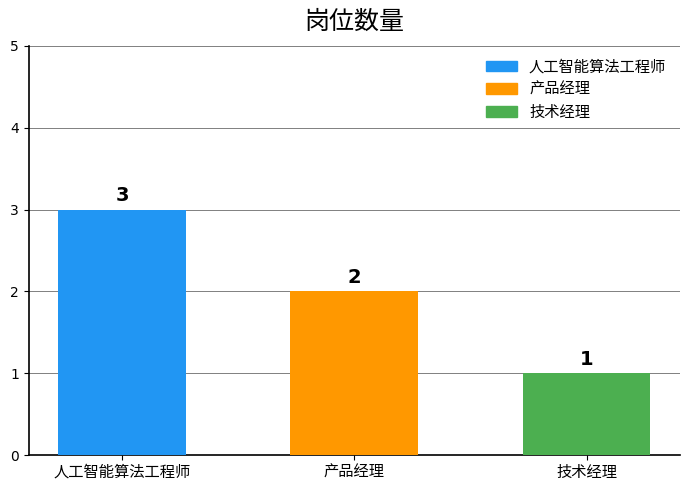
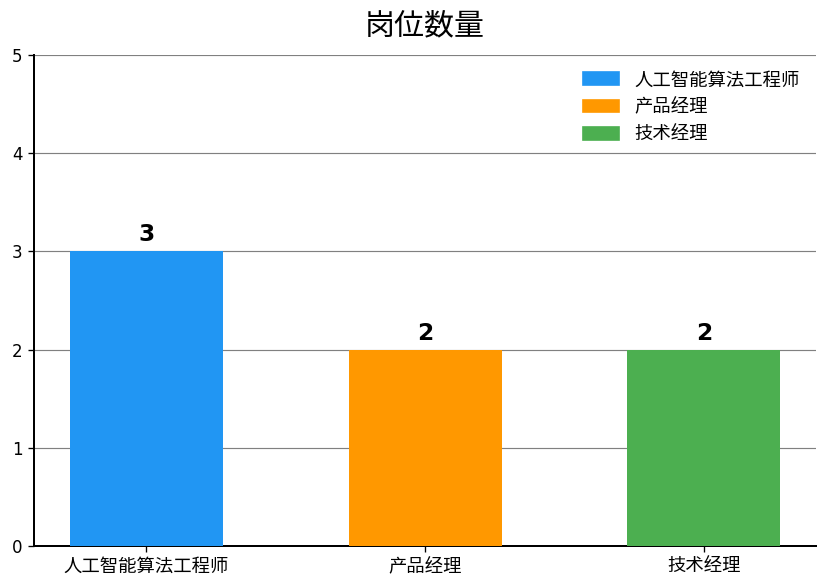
  {
    "人工智能算法工程师": 3,
    "产品经理": 2,
-   "技术经理": 1
+   "技术经理": 2
  }
